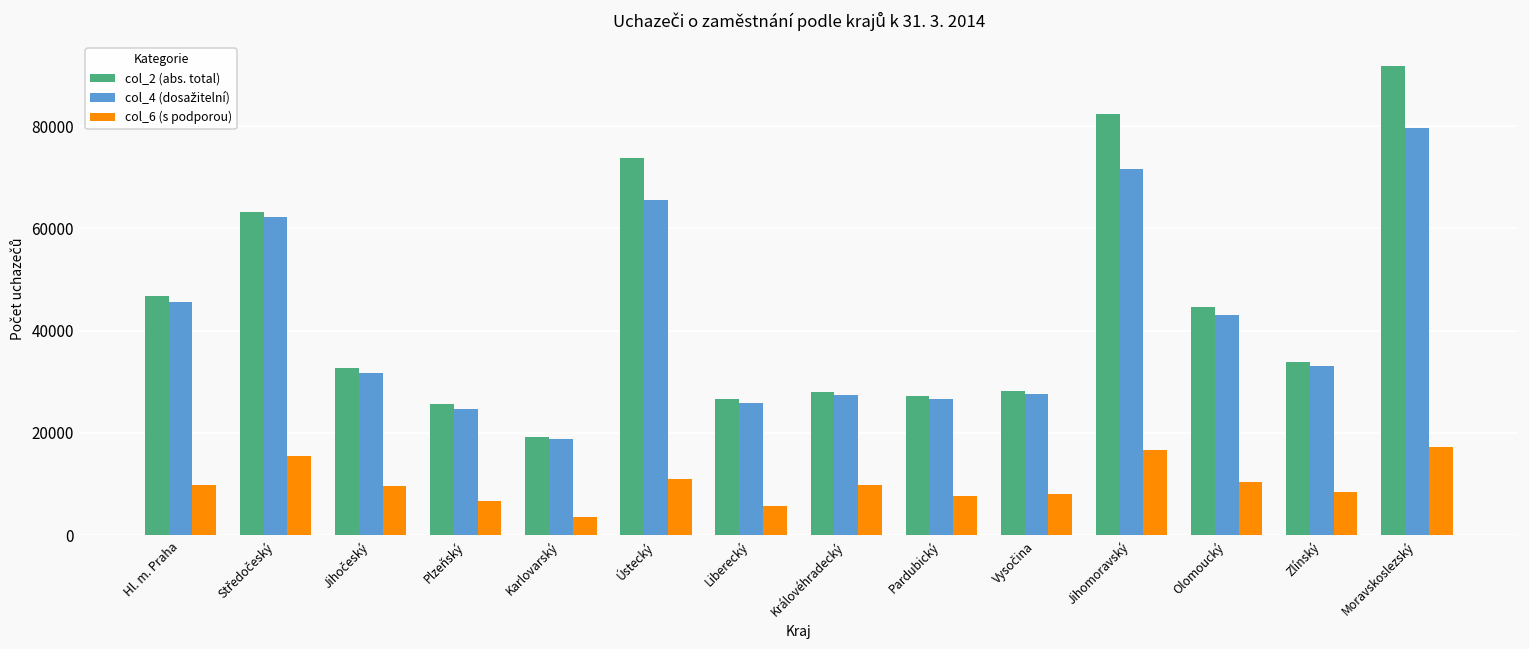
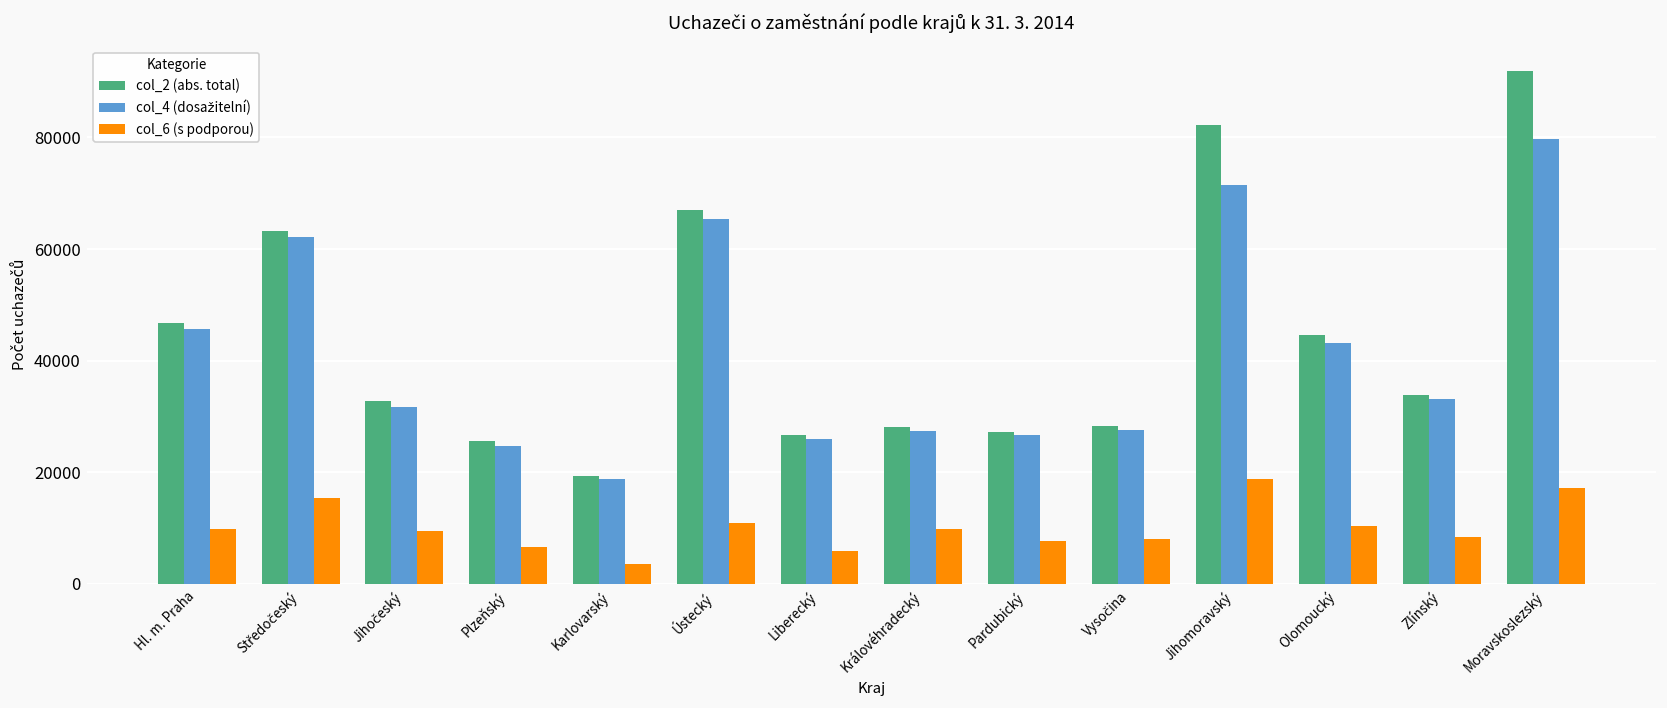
  {
    "col_2 (abs. total)": {
      "Hl. m. Praha": 47000,
      "Středočeský": 63000,
      "Jihočeský": 33000,
      "Plzeňský": 26000,
      "Karlovarský": 19000,
-     "Ústecký": 74000,
+     "Ústecký": 67000,
      "Liberecký": 27000,
      "Královéhradecký": 28000,
      "Pardubický": 27000,
      "Vysočina": 28000,
      "Jihomoravský": 82000,
      "Olomoucký": 45000,
      "Zlínský": 34000,
      "Moravskoslezský": 92000
    },
    "col_4 (dosažitelní)": {
      "Hl. m. Praha": 46000,
      "Středočeský": 62000,
      "Jihočeský": 32000,
      "Plzeňský": 25000,
      "Karlovarský": 19000,
      "Ústecký": 65000,
      "Liberecký": 26000,
      "Královéhradecký": 27000,
      "Pardubický": 27000,
      "Vysočina": 28000,
      "Jihomoravský": 72000,
      "Olomoucký": 43000,
      "Zlínský": 33000,
      "Moravskoslezský": 80000
    },
    "col_6 (s podporou)": {
      "Hl. m. Praha": 10000,
      "Středočeský": 15000,
      "Jihočeský": 10000,
      "Plzeňský": 7000,
      "Karlovarský": 4000,
      "Ústecký": 11000,
      "Liberecký": 6000,
      "Královéhradecký": 10000,
      "Pardubický": 8000,
      "Vysočina": 8000,
-     "Jihomoravský": 17000,
+     "Jihomoravský": 19000,
      "Olomoucký": 10000,
      "Zlínský": 8000,
      "Moravskoslezský": 17000
    }
  }
